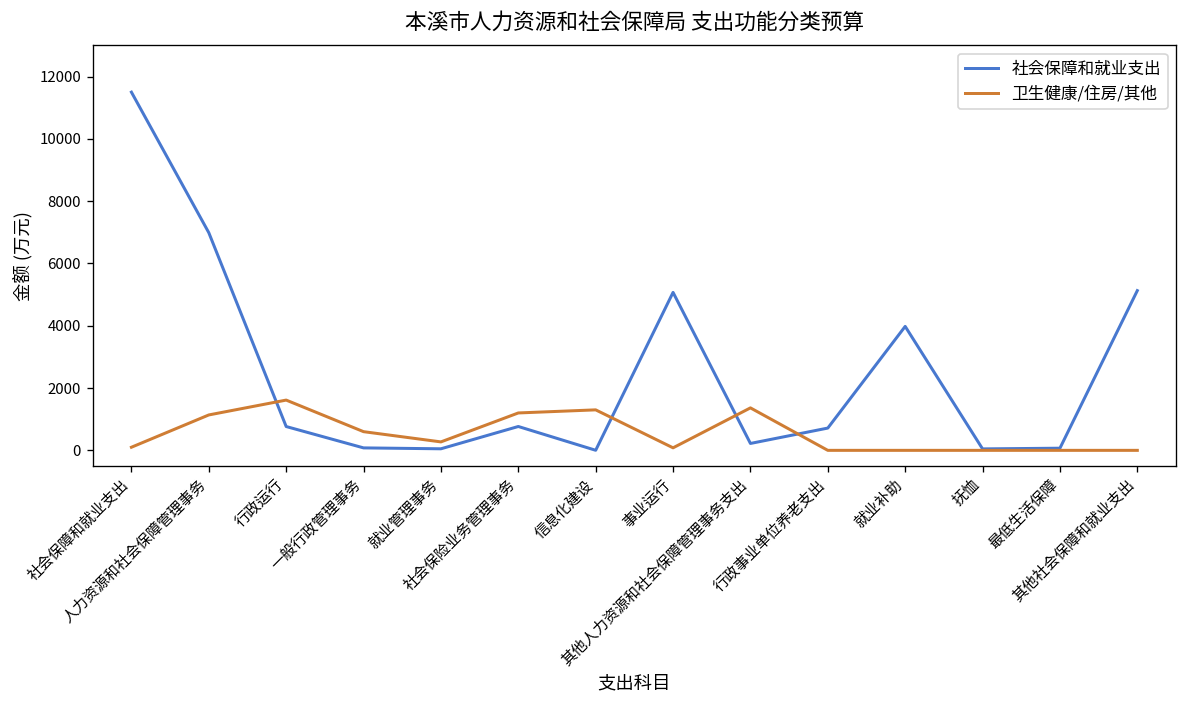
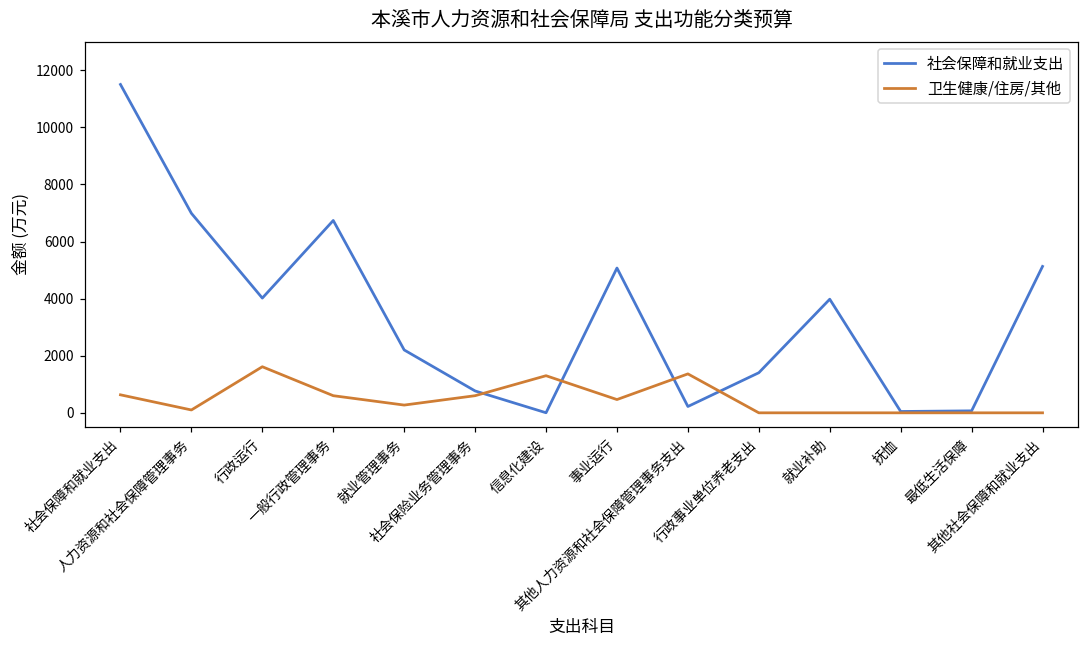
  {
    "社会保障和就业支出": {
      "社会保障和就业支出": 11500,
      "人力资源和社会保障管理事务": 7000,
-     "行政运行": 800,
-     "一般行政管理事务": 100,
-     "就业管理事务": 100,
+     "行政运行": 4000,
+     "一般行政管理事务": 6700,
+     "就业管理事务": 2200,
      "社会保险业务管理事务": 800,
      "信息化建设": 0,
      "事业运行": 5100,
      "其他人力资源和社会保障管理事务支出": 200,
-     "行政事业单位养老支出": 700,
+     "行政事业单位养老支出": 1400,
      "就业补助": 4000,
      "其他社会保障和就业支出": 5100
    },
    "卫生健康/住房/其他": {
-     "社会保障和就业支出": 100,
-     "人力资源和社会保障管理事务": 1100,
+     "社会保障和就业支出": 600,
+     "人力资源和社会保障管理事务": 100,
      "行政运行": 1600,
      "一般行政管理事务": 600,
      "就业管理事务": 300,
-     "社会保险业务管理事务": 1200,
+     "社会保险业务管理事务": 600,
      "信息化建设": 1300,
-     "事业运行": 100,
+     "事业运行": 500,
      "其他人力资源和社会保障管理事务支出": 1400,
      "行政事业单位养老支出": 0,
      "就业补助": 0,
      "其他社会保障和就业支出": 0
    }
  }
